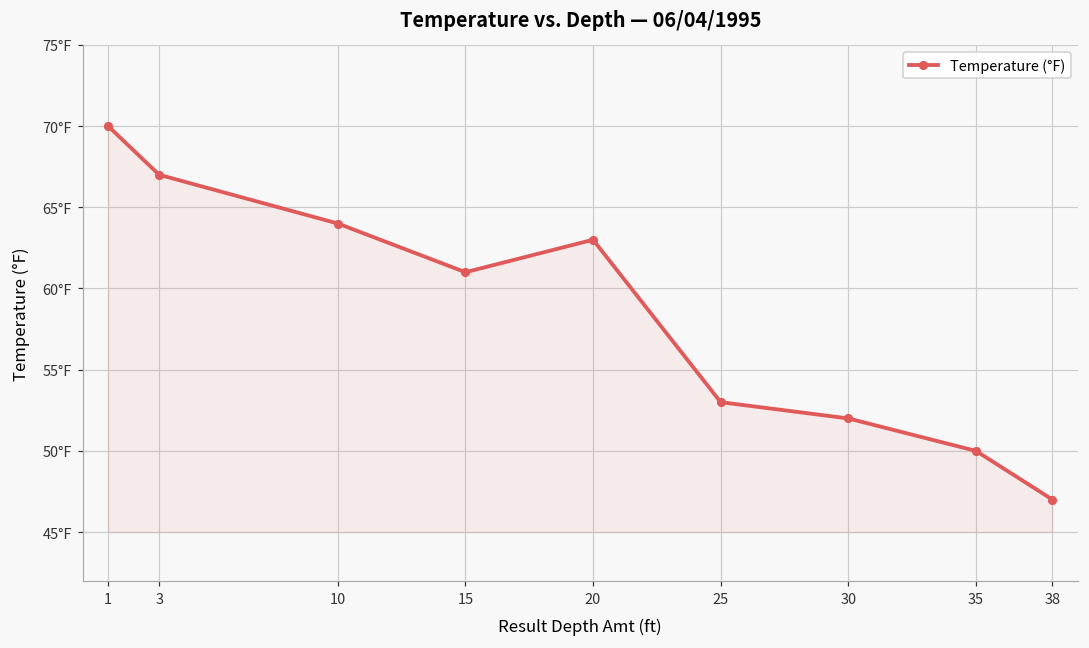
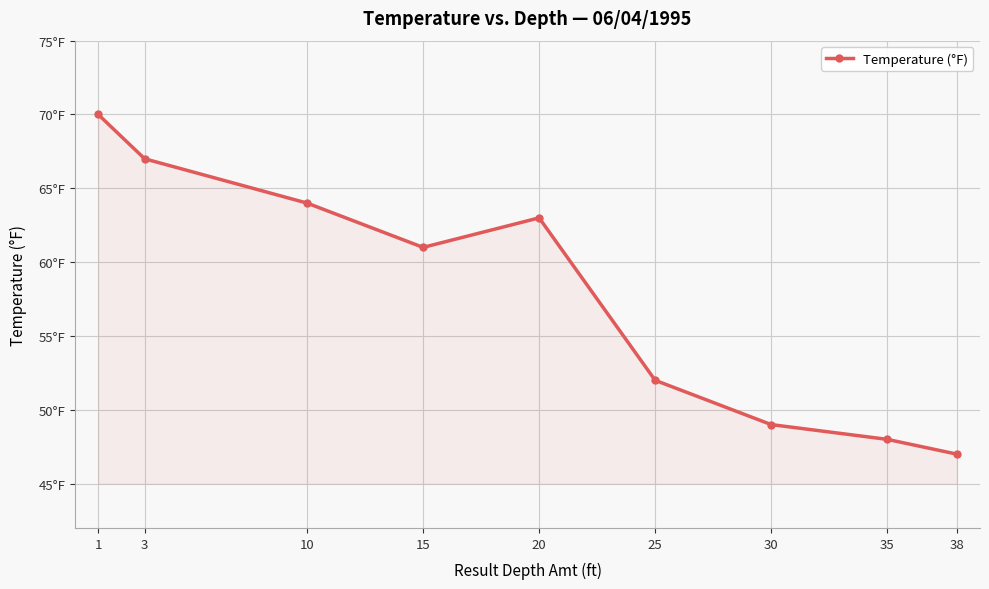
  {
    "1": "70°F",
    "3": "67°F",
    "10": "64°F",
    "15": "61°F",
    "20": "63°F",
-   "25": "53°F",
-   "30": "52°F",
-   "35": "50°F",
+   "25": "52°F",
+   "30": "49°F",
+   "35": "48°F",
    "38": "47°F"
  }
